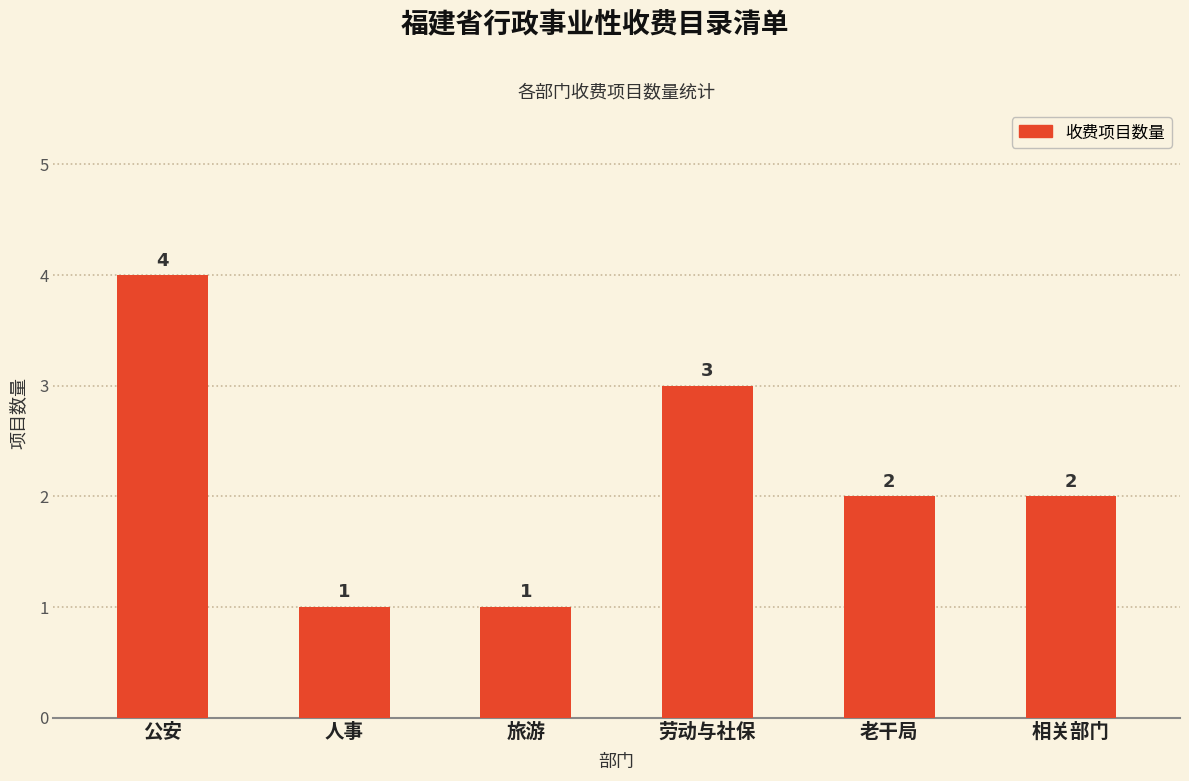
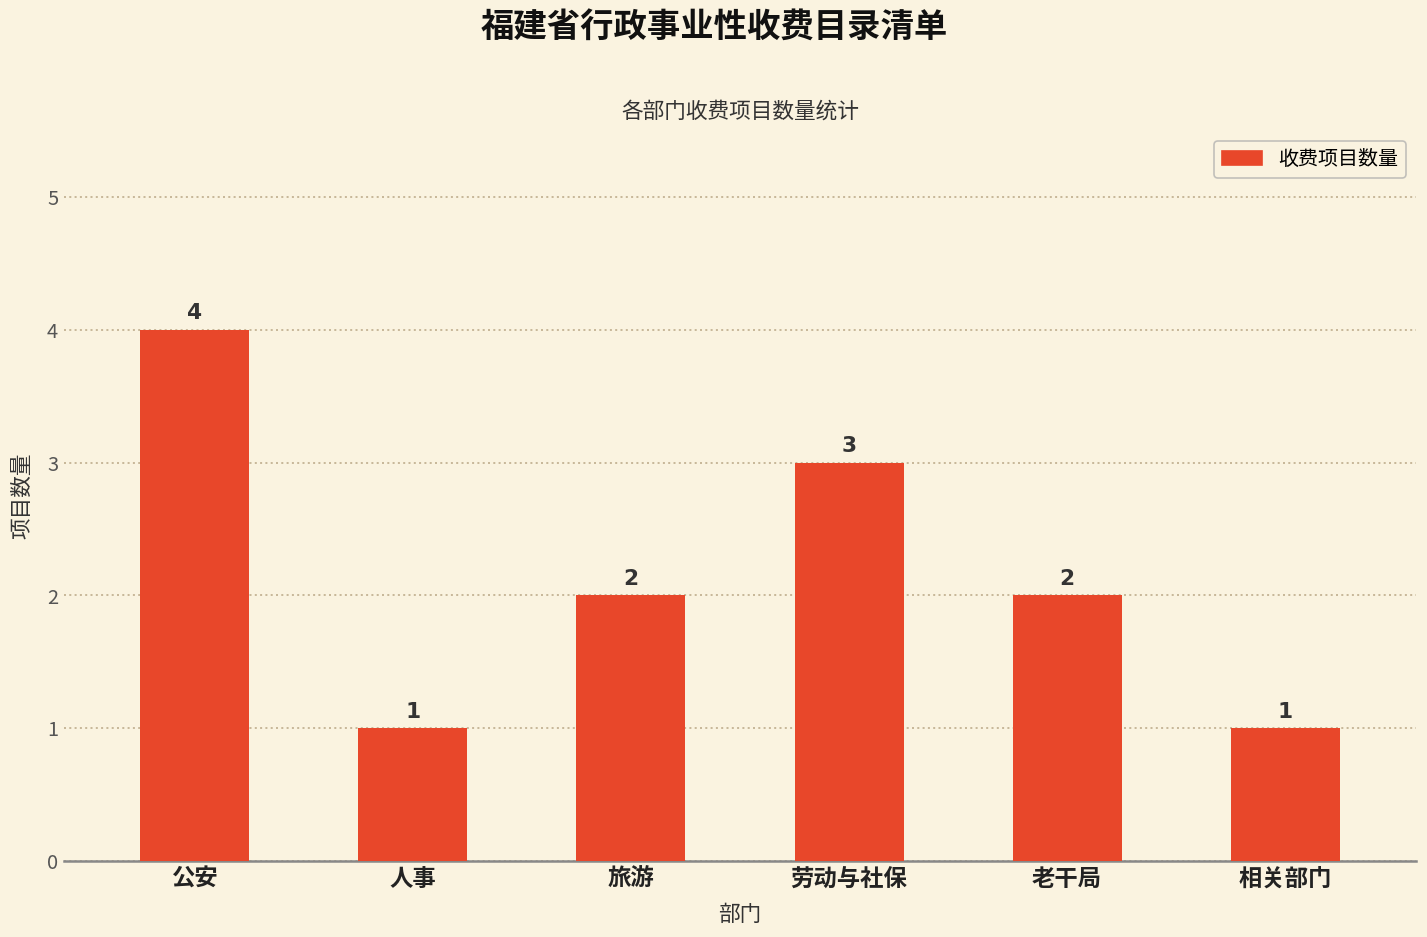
  {
    "公安": 4,
    "人事": 1,
-   "旅游": 1,
+   "旅游": 2,
    "劳动与社保": 3,
    "老干局": 2,
-   "相关部门": 2
+   "相关部门": 1
  }
